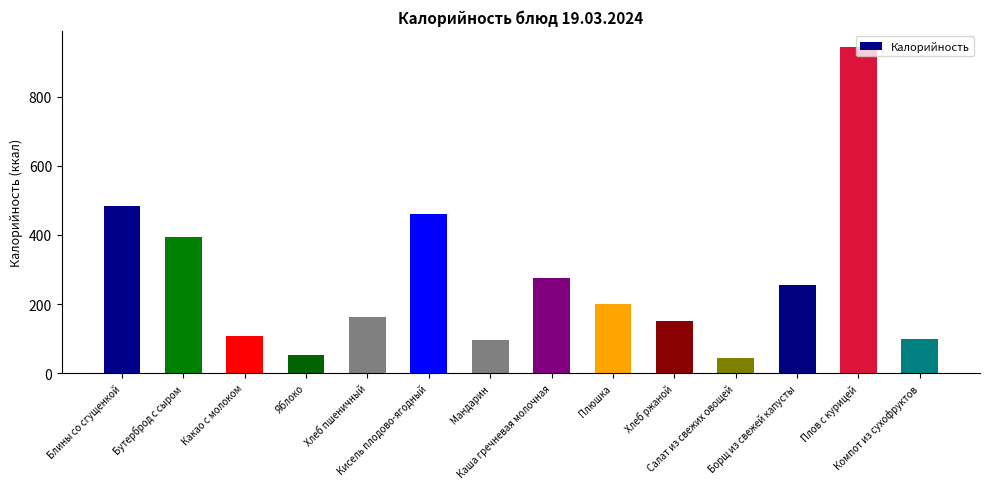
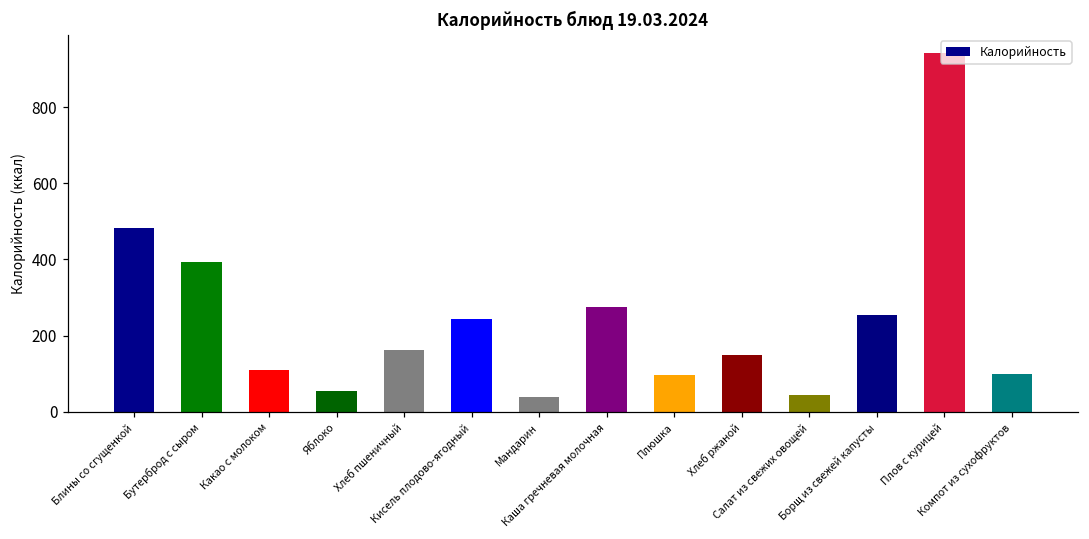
  {
    "Блины со сгущенкой": 480,
    "Бутерброд с сыром": 390,
    "Какао с молоком": 110,
    "Яблоко": 50,
    "Хлеб пшеничный": 160,
-   "Кисель плодово-ягодный": 460,
-   "Мандарин": 100,
+   "Кисель плодово-ягодный": 240,
+   "Мандарин": 40,
    "Каша гречневая молочная": 270,
-   "Плюшка": 200,
+   "Плюшка": 100,
    "Хлеб ржаной": 150,
    "Салат из свежих овощей": 50,
    "Борщ из свежей капусты": 250,
    "Компот из сухофруктов": 100
  }
